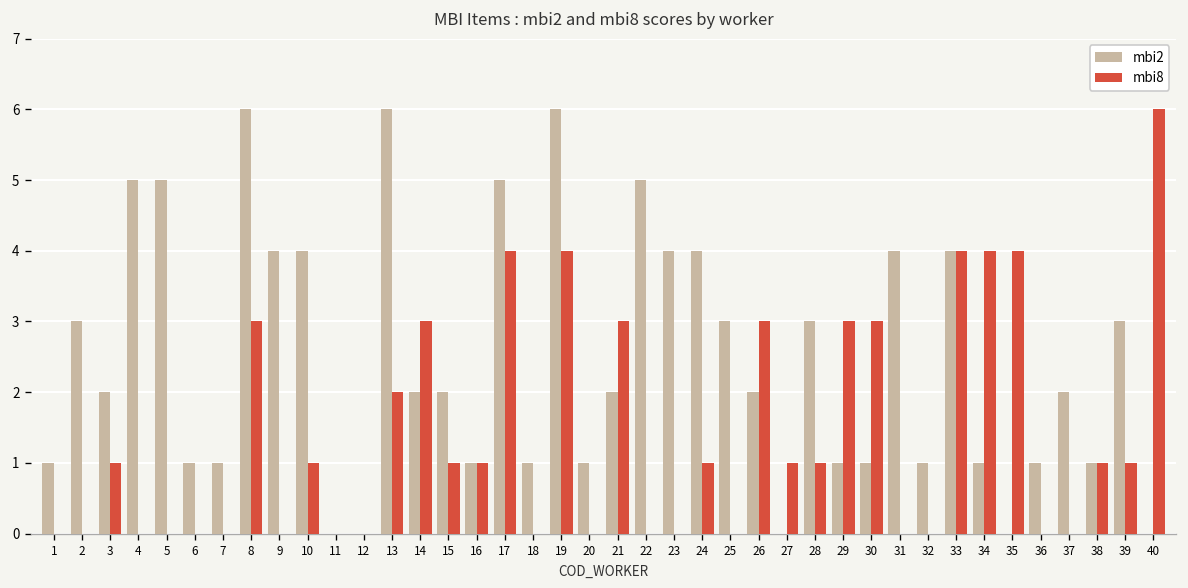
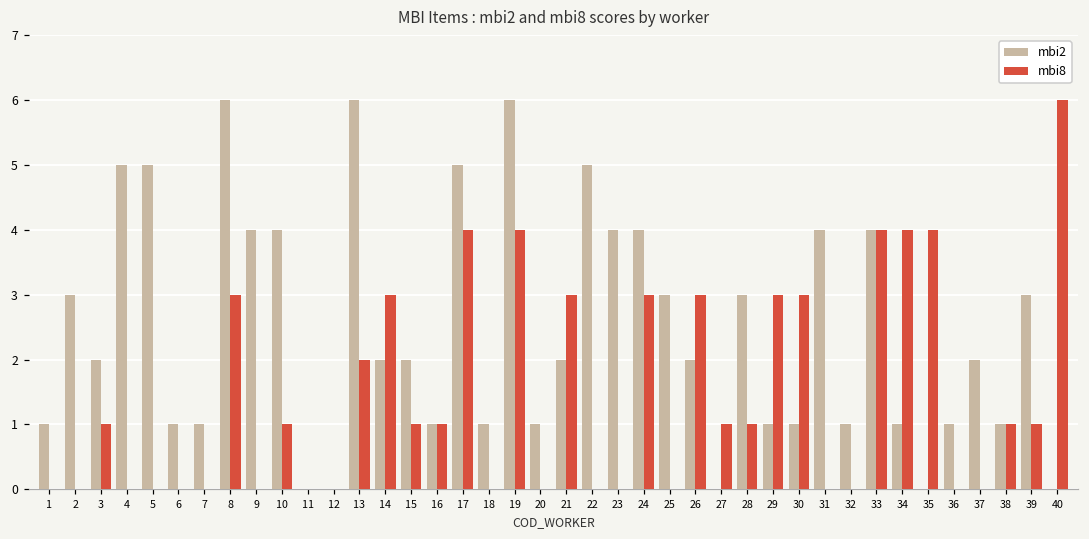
  {
    "mbi2": {
      "1": 1,
      "2": 3,
      "3": 2,
      "4": 5,
      "5": 5,
      "6": 1,
      "7": 1,
      "8": 6,
      "9": 4,
      "10": 4,
      "11": 0,
      "12": 0,
      "13": 6,
      "14": 2,
      "15": 2,
      "16": 1,
      "17": 5,
      "18": 1,
      "19": 6,
      "20": 1,
      "21": 2,
      "22": 5,
      "23": 4,
      "24": 4,
      "25": 3,
      "26": 2,
      "27": 0,
      "28": 3,
      "29": 1,
      "30": 1,
      "31": 4,
      "32": 1,
      "33": 4,
      "34": 1,
      "35": 0,
      "36": 1,
      "37": 2,
      "38": 1,
      "39": 3,
      "40": 0
    },
    "mbi8": {
      "1": 0,
      "2": 0,
      "3": 1,
      "4": 0,
      "5": 0,
      "6": 0,
      "7": 0,
      "8": 3,
      "9": 0,
      "10": 1,
      "11": 0,
      "12": 0,
      "13": 2,
      "14": 3,
      "15": 1,
      "16": 1,
      "17": 4,
      "18": 0,
      "19": 4,
      "20": 0,
      "21": 3,
      "22": 0,
      "23": 0,
-     "24": 1,
+     "24": 3,
      "25": 0,
      "26": 3,
      "27": 1,
      "28": 1,
      "29": 3,
      "30": 3,
      "31": 0,
      "32": 0,
      "33": 4,
      "34": 4,
      "35": 4,
      "36": 0,
      "37": 0,
      "38": 1,
      "39": 1,
      "40": 6
    }
  }
